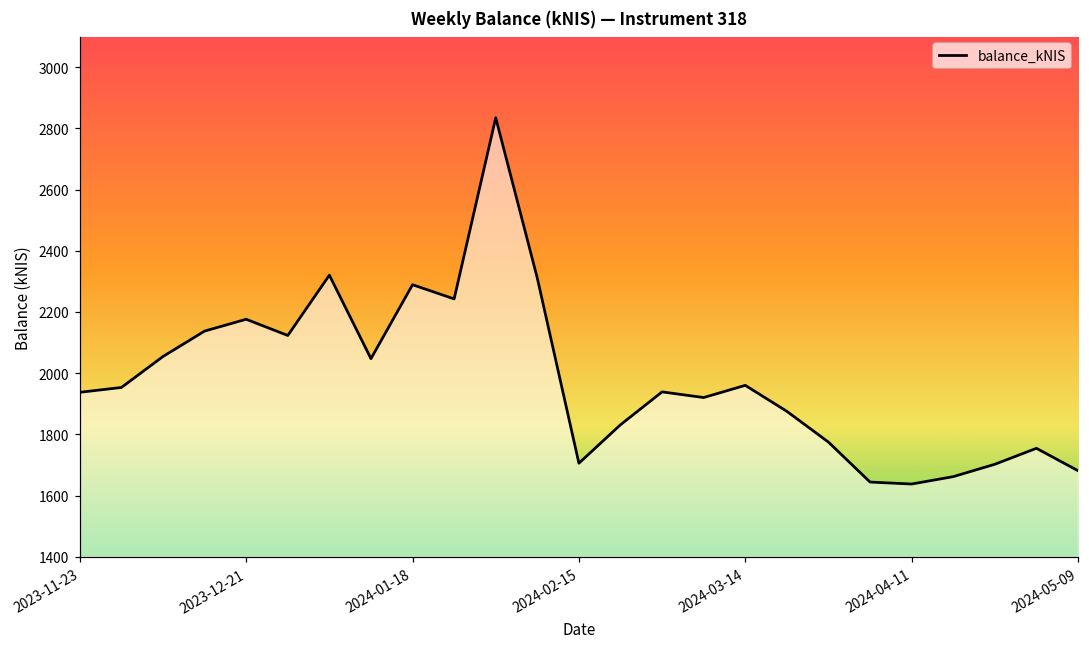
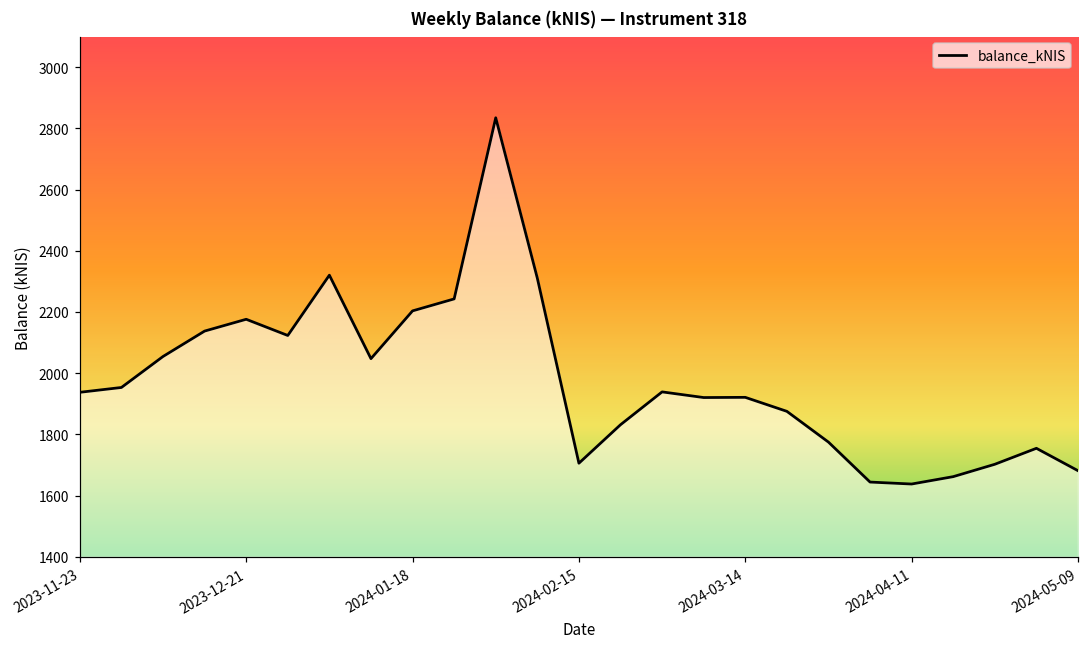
  {
    "2023-11-23": 1940,
    "2023-12-21": 2180,
-   "2024-01-18": 2290,
+   "2024-01-18": 2200,
    "2024-02-15": 1710,
-   "2024-03-14": 1960,
+   "2024-03-14": 1920,
    "2024-04-11": 1640,
    "2024-05-09": 1680
  }
